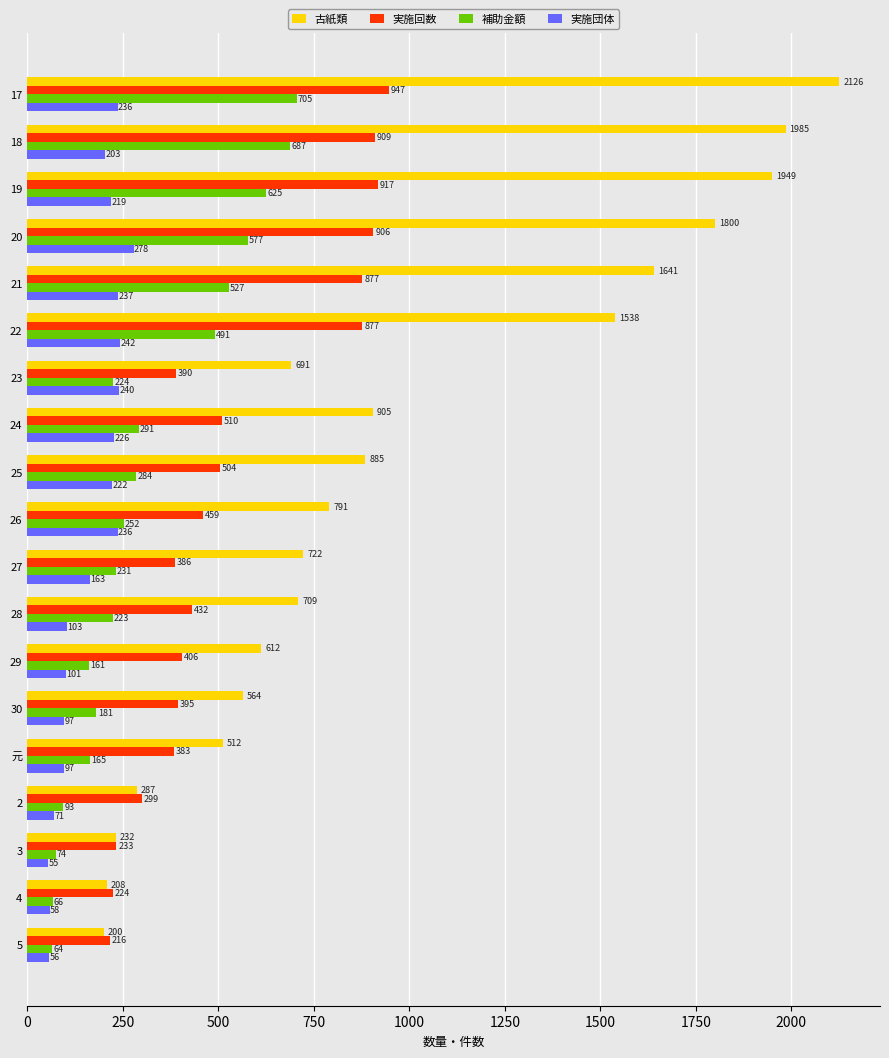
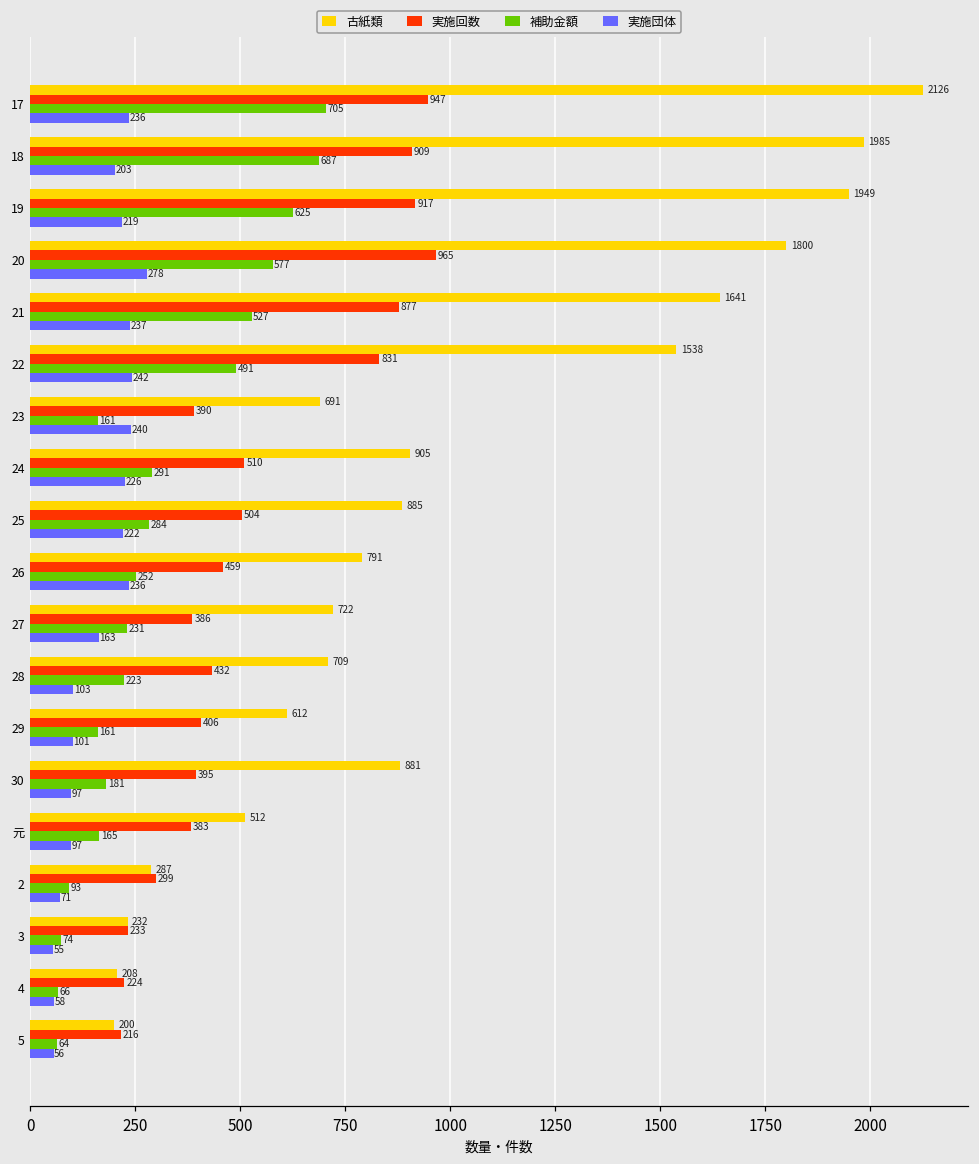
  {
    "古紙類": {
      "17": 2126,
      "18": 1985,
      "19": 1949,
      "20": 1800,
      "21": 1641,
      "22": 1538,
      "23": 691,
      "24": 905,
      "25": 885,
      "26": 791,
      "27": 722,
      "28": 709,
      "29": 612,
-     "30": 564,
+     "30": 881,
      "元": 512,
      "2": 287,
      "3": 232,
      "4": 208,
      "5": 200
    },
    "実施回数": {
      "17": 947,
      "18": 909,
      "19": 917,
-     "20": 906,
+     "20": 965,
      "21": 877,
-     "22": 877,
+     "22": 831,
      "23": 390,
      "24": 510,
      "25": 504,
      "26": 459,
      "27": 386,
      "28": 432,
      "29": 406,
      "30": 395,
      "元": 383,
      "2": 299,
      "3": 233,
      "4": 224,
      "5": 216
    },
    "補助金額": {
      "17": 705,
      "18": 687,
      "19": 625,
      "20": 577,
      "21": 527,
      "22": 491,
-     "23": 224,
+     "23": 161,
      "24": 291,
      "25": 284,
      "26": 252,
      "27": 231,
      "28": 223,
      "29": 161,
      "30": 181,
      "元": 165,
      "2": 93,
      "3": 74,
      "4": 66,
      "5": 64
    },
    "実施団体": {
      "17": 236,
      "18": 203,
      "19": 219,
      "20": 278,
      "21": 237,
      "22": 242,
      "23": 240,
      "24": 226,
      "25": 222,
      "26": 236,
      "27": 163,
      "28": 103,
      "29": 101,
      "30": 97,
      "元": 97,
      "2": 71,
      "3": 55,
      "4": 58,
      "5": 56
    }
  }
